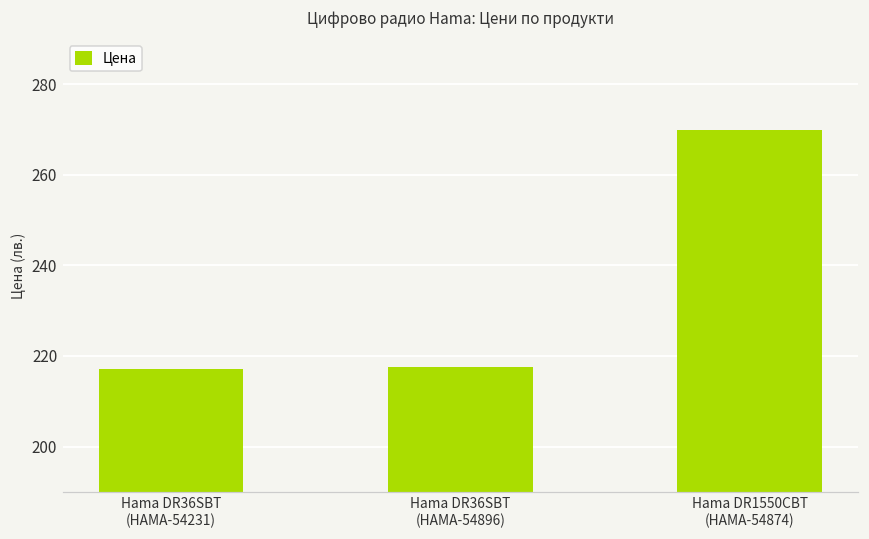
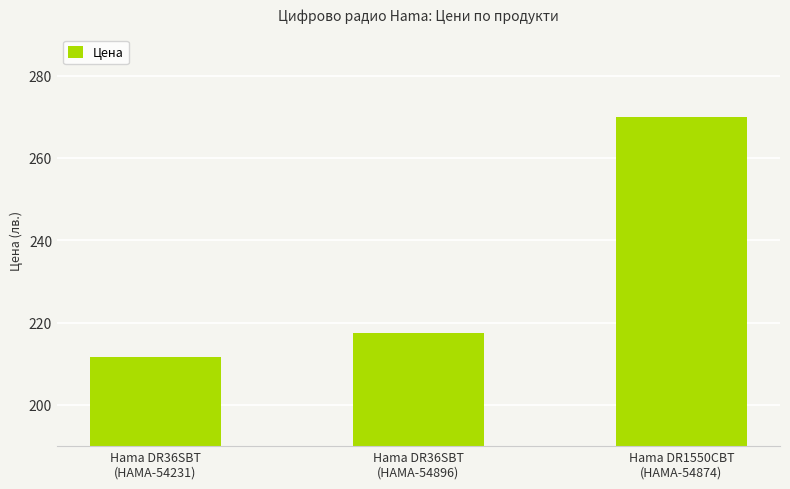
  {
-   "Hama DR36SBT (HAMA-54231)": 217,
+   "Hama DR36SBT (HAMA-54231)": 212,
    "Hama DR36SBT (HAMA-54896)": 218,
    "Hama DR1550CBT (HAMA-54874)": 270
  }
